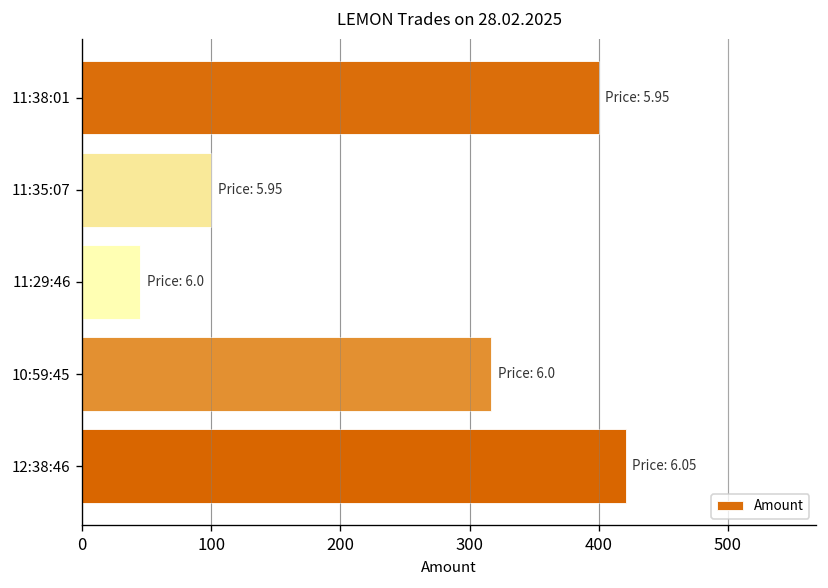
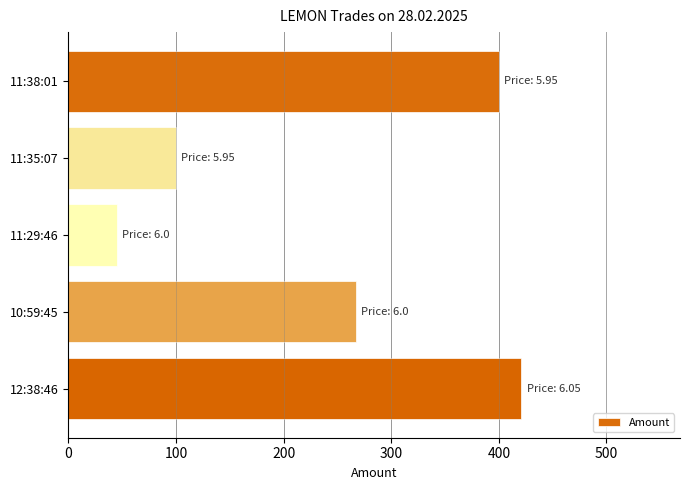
  {
-   "10:59:45": 317
+   "10:59:45": 267
  }
